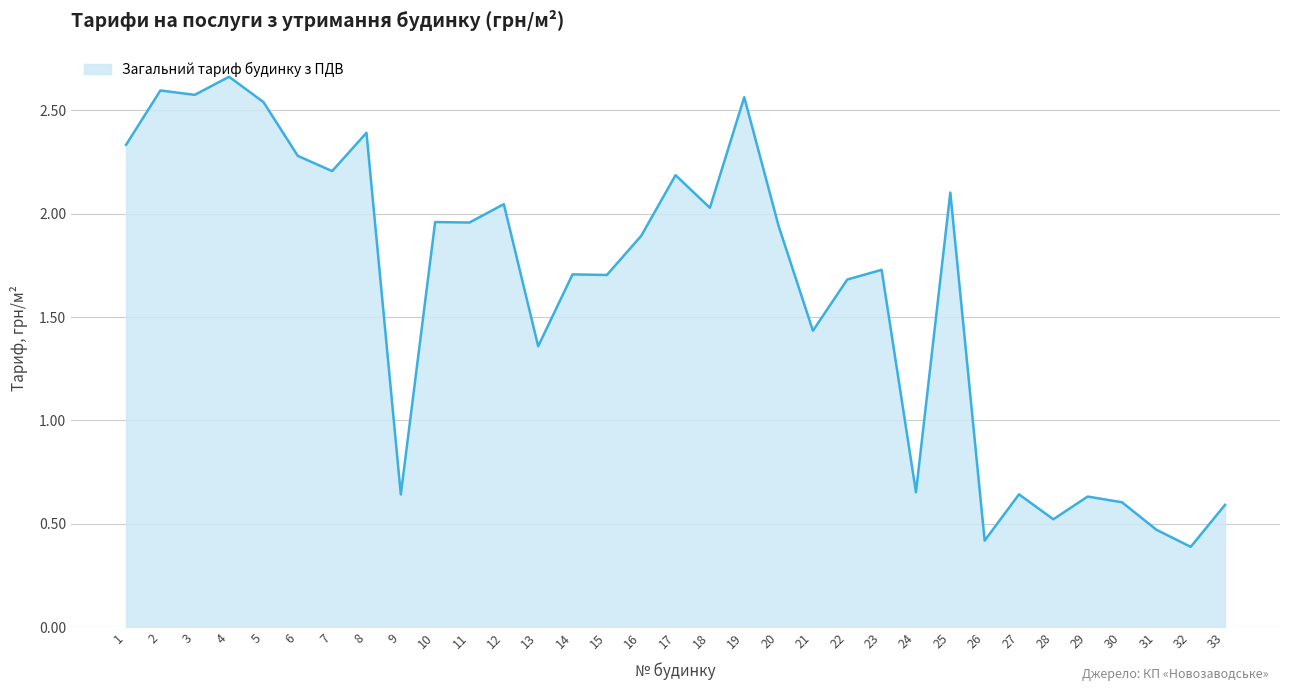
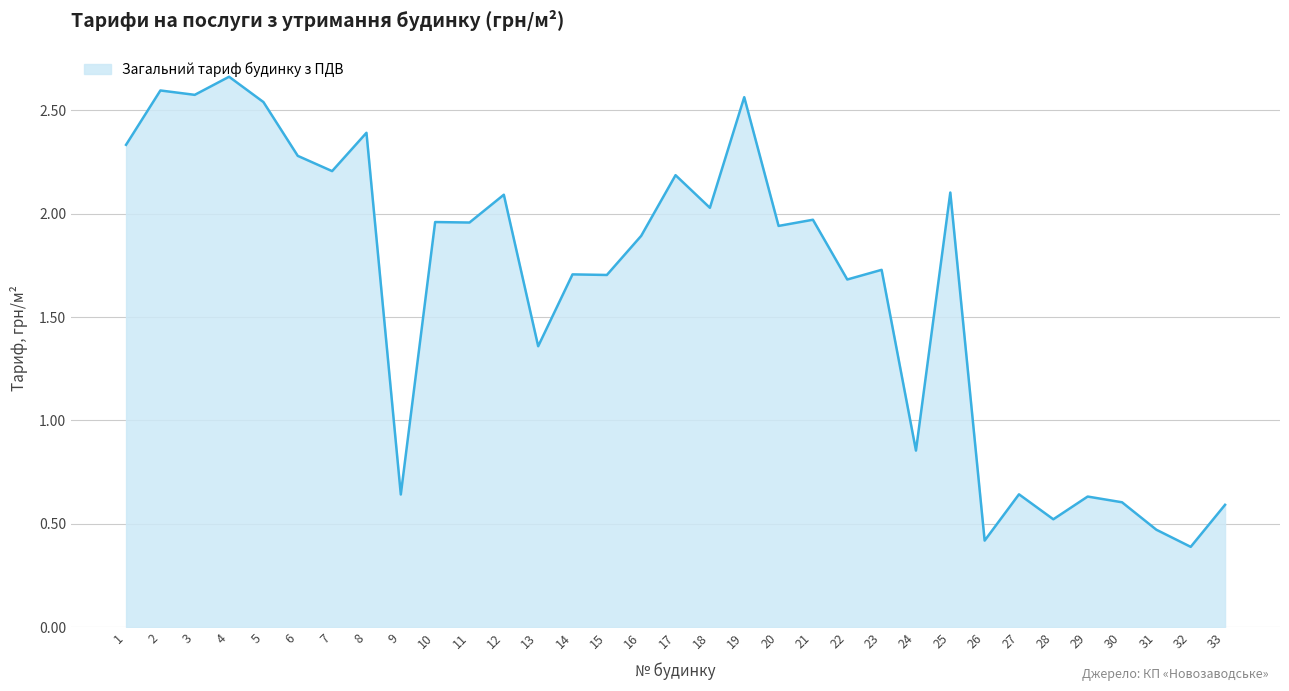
  {
    "1": 2.33,
    "2": 2.60,
    "3": 2.58,
    "4": 2.66,
    "5": 2.54,
    "6": 2.28,
    "7": 2.21,
    "8": 2.39,
    "9": 0.64,
    "10": 1.96,
    "11": 1.96,
-   "12": 2.05,
+   "12": 2.09,
    "13": 1.36,
    "14": 1.71,
    "15": 1.70,
    "16": 1.89,
    "17": 2.19,
    "18": 2.03,
    "19": 2.56,
    "20": 1.94,
-   "21": 1.43,
+   "21": 1.97,
    "22": 1.68,
    "23": 1.73,
-   "24": 0.65,
+   "24": 0.85,
    "25": 2.10,
    "26": 0.42,
    "27": 0.64,
    "28": 0.52,
    "29": 0.63,
    "30": 0.60,
    "31": 0.47,
    "32": 0.39,
    "33": 0.59
  }
